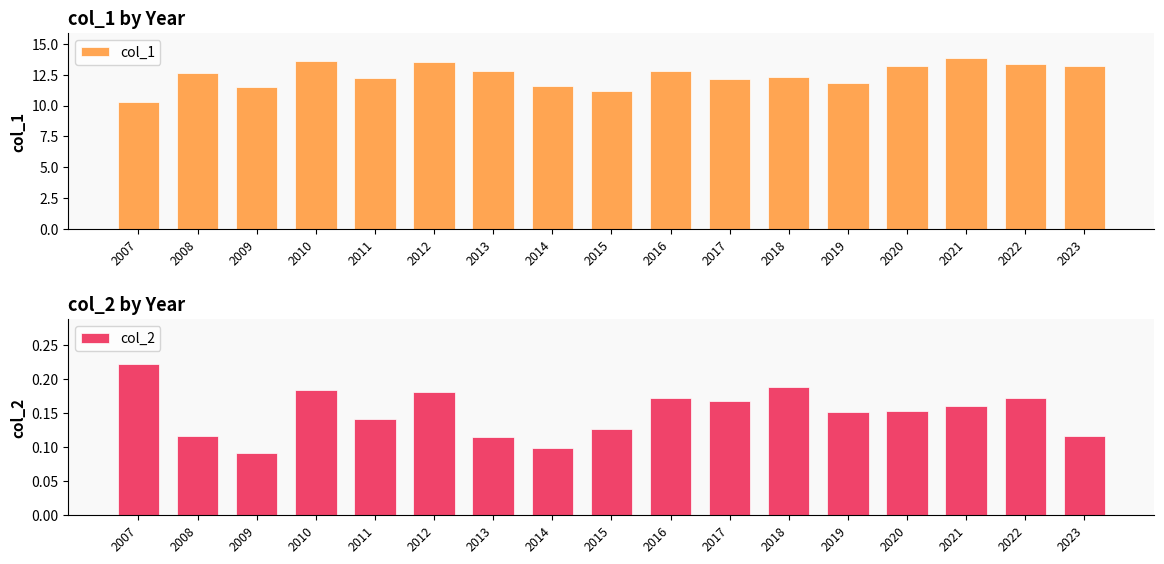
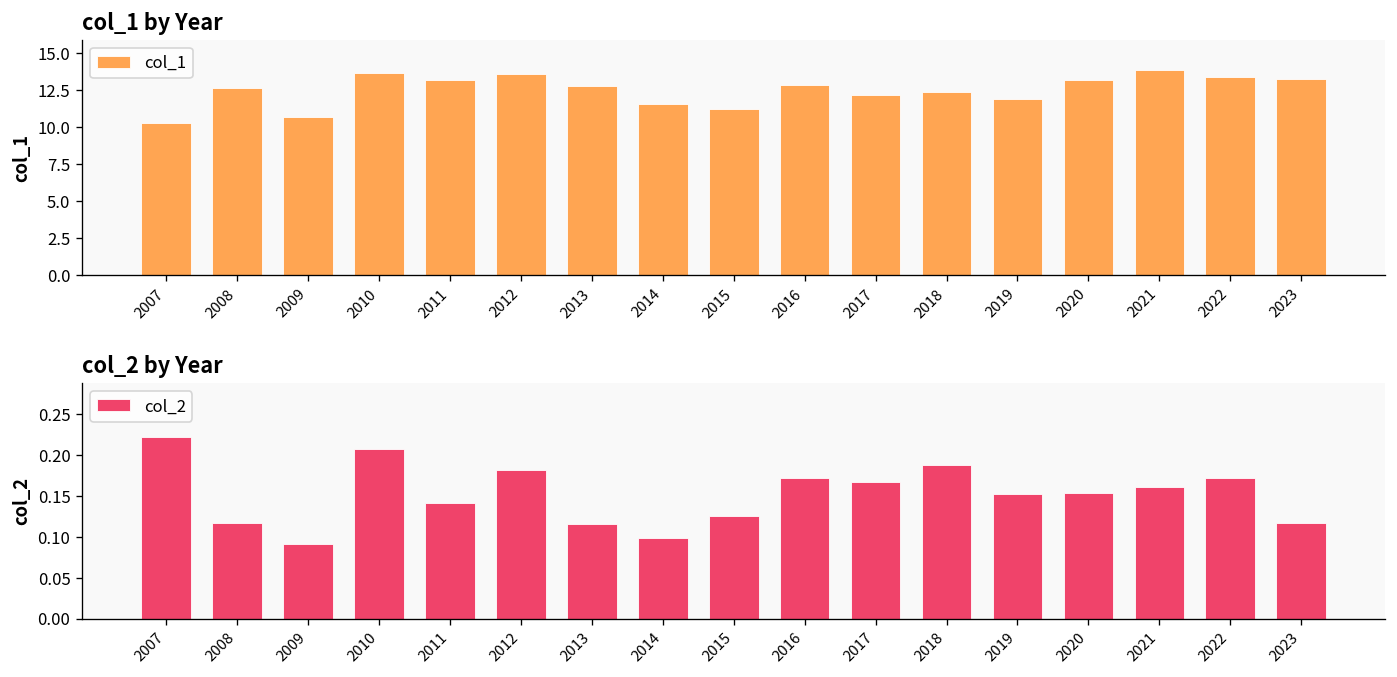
  {
    "col_1 by Year": {
      "2007": 10.3,
      "2008": 12.6,
-     "2009": 11.5,
+     "2009": 10.7,
      "2010": 13.6,
-     "2011": 12.2,
+     "2011": 13.2,
      "2012": 13.6,
      "2013": 12.8,
      "2014": 11.6,
      "2015": 11.2,
      "2016": 12.8,
      "2017": 12.2,
      "2018": 12.3,
      "2019": 11.9,
      "2020": 13.2,
      "2021": 13.8,
      "2022": 13.4,
      "2023": 13.2
    },
    "col_2 by Year": {
      "2007": 0.22,
      "2008": 0.12,
      "2009": 0.09,
-     "2010": 0.18,
+     "2010": 0.21,
      "2011": 0.14,
      "2012": 0.18,
      "2013": 0.12,
      "2014": 0.10,
      "2015": 0.13,
      "2016": 0.17,
      "2017": 0.17,
      "2018": 0.19,
      "2019": 0.15,
      "2020": 0.15,
      "2021": 0.16,
      "2022": 0.17,
      "2023": 0.12
    }
  }
